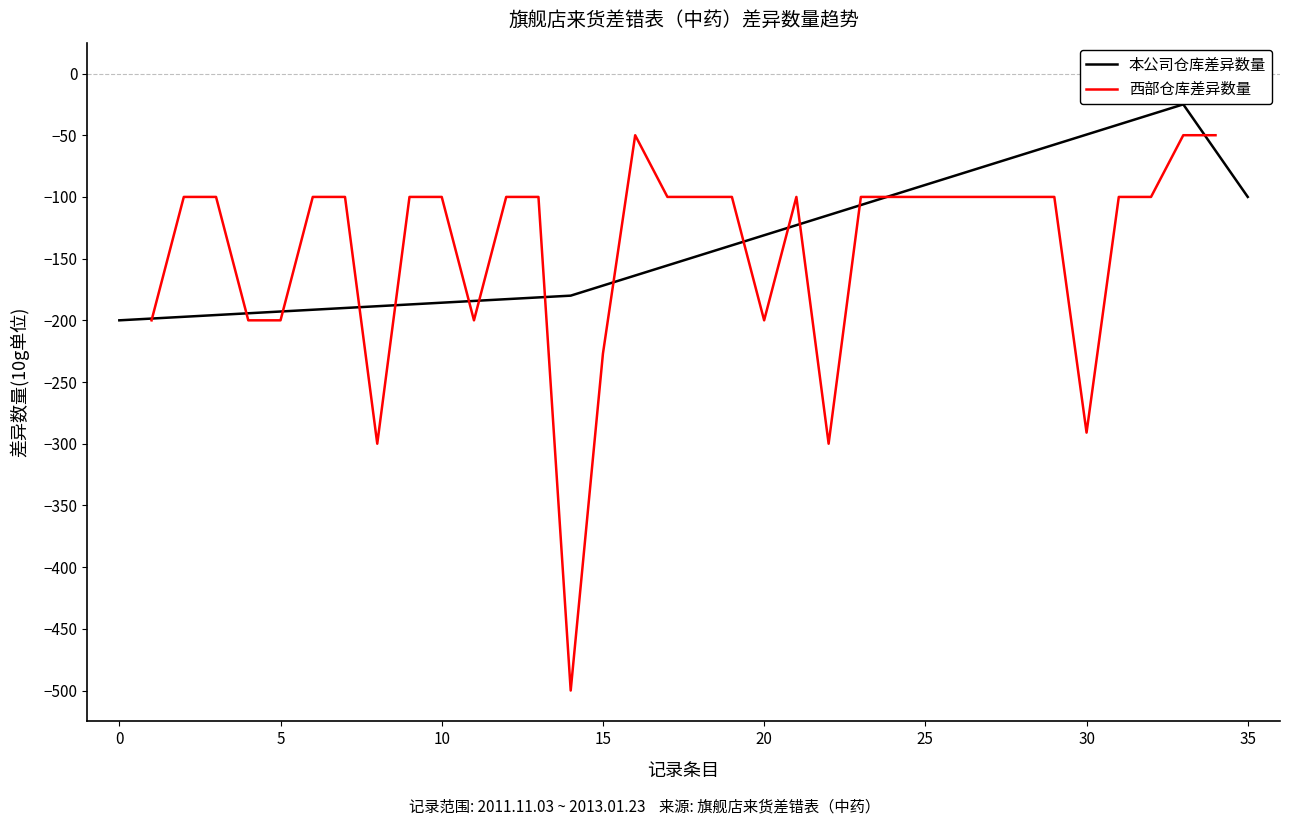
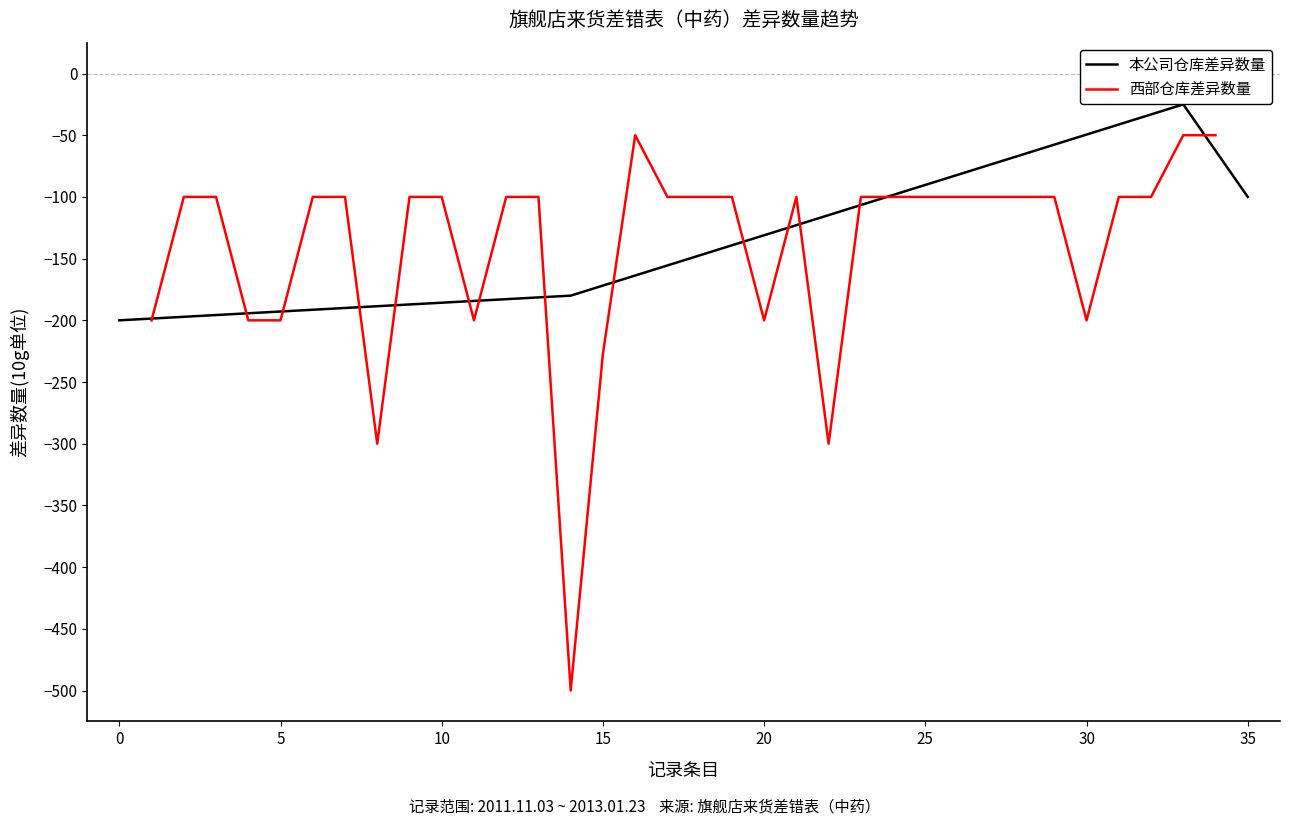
  {
    "本公司仓库差异数量": {
      "0": -200,
      "35": -100
    },
    "西部仓库差异数量": {
      "5": -200,
      "10": -100,
      "15": -227,
      "20": -200,
      "25": -100,
-     "30": -291
+     "30": -200
    }
  }
